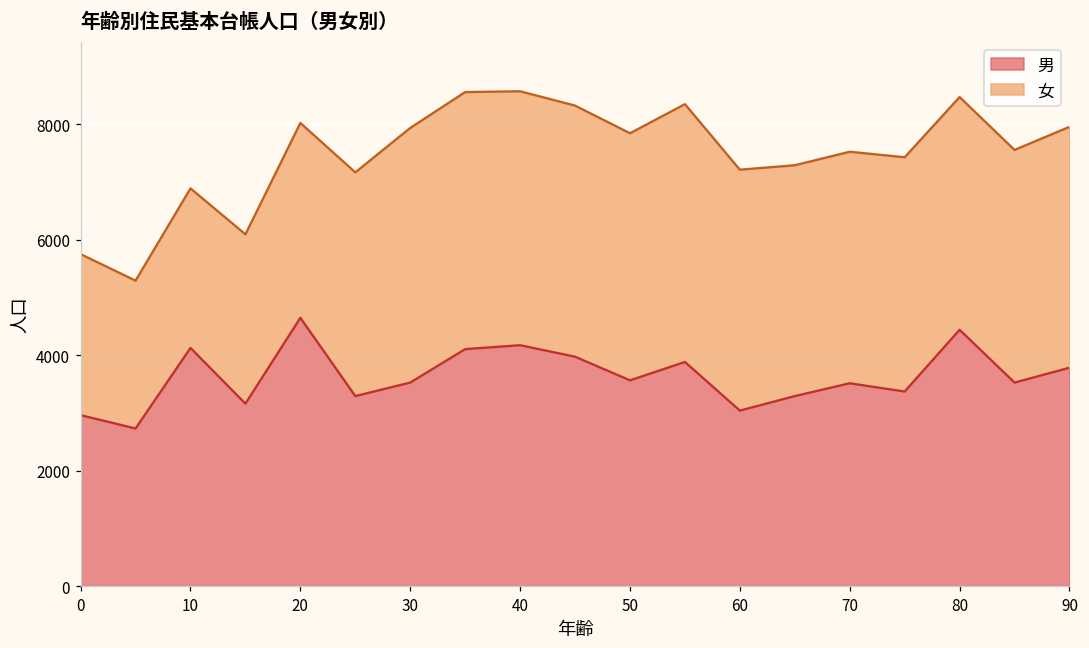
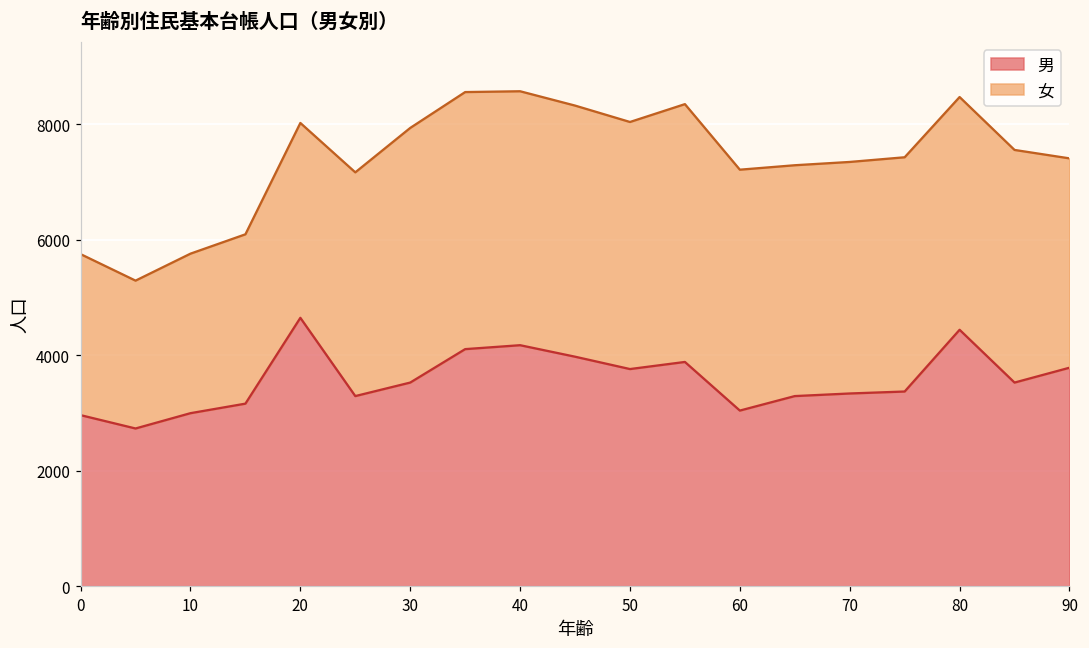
  {
    "男": {
      "0": 3000,
-     "10": 4100,
+     "10": 3000,
      "20": 4600,
      "30": 3500,
      "40": 4200,
-     "50": 3600,
+     "50": 3800,
      "60": 3000,
-     "70": 3500,
+     "70": 3300,
      "80": 4400,
      "90": 3800
    },
    "女": {
      "0": 2800,
      "10": 2800,
      "20": 3400,
      "30": 4400,
      "40": 4400,
      "50": 4300,
      "60": 4200,
      "70": 4000,
      "80": 4000,
-     "90": 4200
+     "90": 3600
    }
  }
